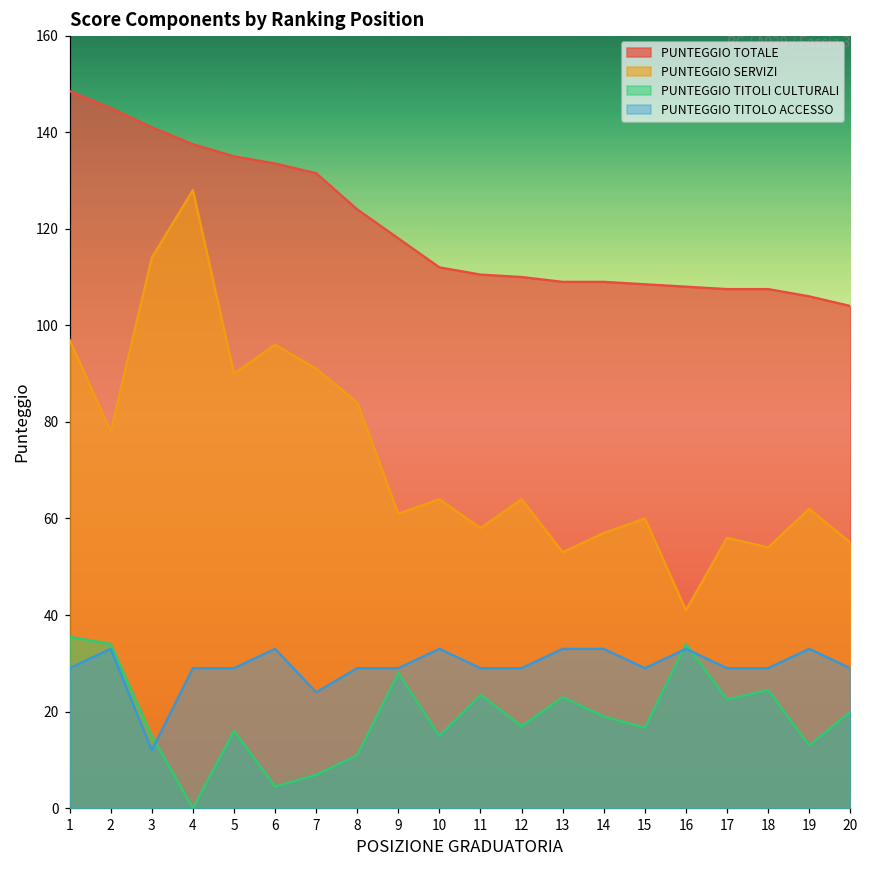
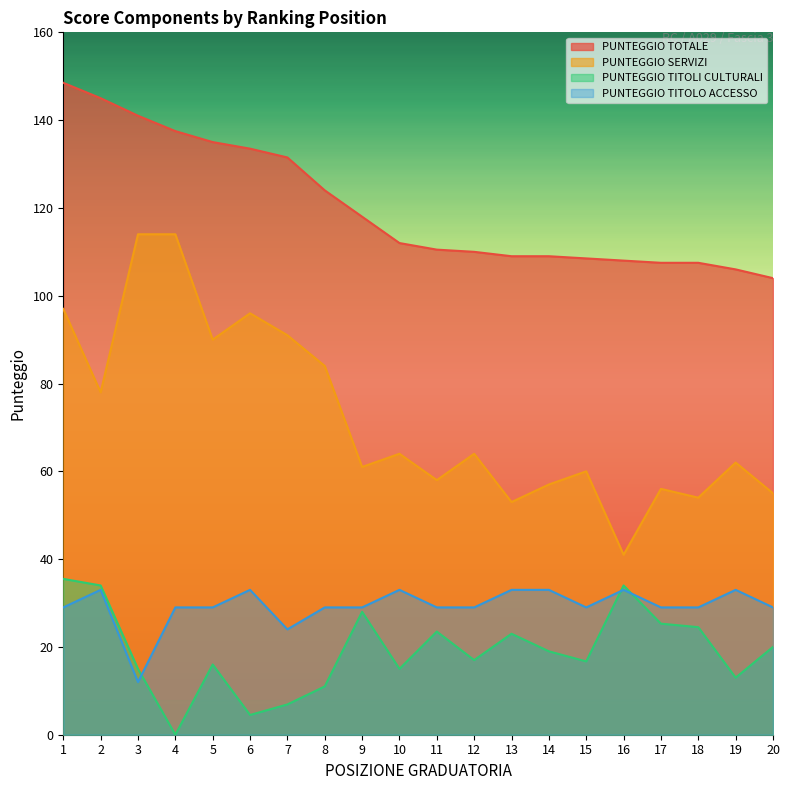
  {
    "PUNTEGGIO TOTALE": {
      "1": 149,
      "2": 145,
      "3": 141,
      "4": 138,
      "5": 135,
      "6": 134,
      "7": 132,
      "8": 124,
      "9": 118,
      "10": 112,
      "11": 111,
      "12": 110,
      "13": 109,
      "14": 109,
      "15": 109,
      "16": 108,
      "17": 108,
      "18": 108,
      "19": 106,
      "20": 104
    },
    "PUNTEGGIO SERVIZI": {
      "1": 97,
      "2": 78,
      "3": 114,
-     "4": 128,
+     "4": 114,
      "5": 90,
      "6": 96,
      "7": 91,
      "8": 84,
      "9": 61,
      "10": 64,
      "11": 58,
      "12": 64,
      "13": 53,
      "14": 57,
      "15": 60,
      "16": 41,
      "17": 56,
      "18": 54,
      "19": 62,
      "20": 55
    },
    "PUNTEGGIO TITOLI CULTURALI": {
      "1": 36,
      "2": 34,
      "3": 15,
      "4": 0,
      "5": 16,
      "6": 5,
      "7": 7,
      "8": 11,
      "9": 28,
      "10": 15,
      "11": 24,
      "12": 17,
      "13": 23,
      "14": 19,
      "15": 17,
      "16": 34,
-     "17": 23,
+     "17": 25,
      "18": 25,
      "19": 13,
      "20": 20
    },
    "PUNTEGGIO TITOLO ACCESSO": {
      "1": 29,
      "2": 33,
      "3": 12,
      "4": 29,
      "5": 29,
      "6": 33,
      "7": 24,
      "8": 29,
      "9": 29,
      "10": 33,
      "11": 29,
      "12": 29,
      "13": 33,
      "14": 33,
      "15": 29,
      "16": 33,
      "17": 29,
      "18": 29,
      "19": 33,
      "20": 29
    }
  }
